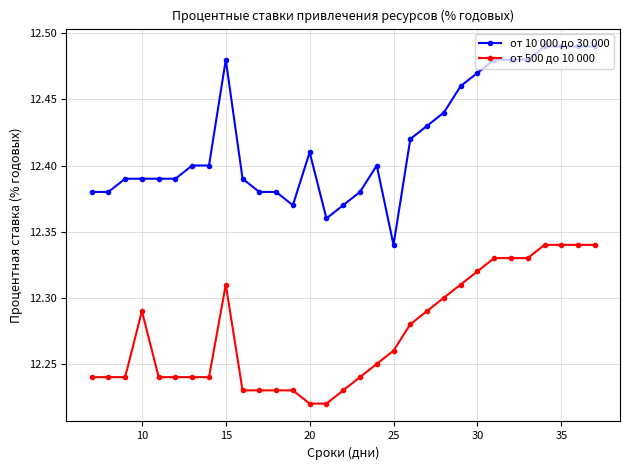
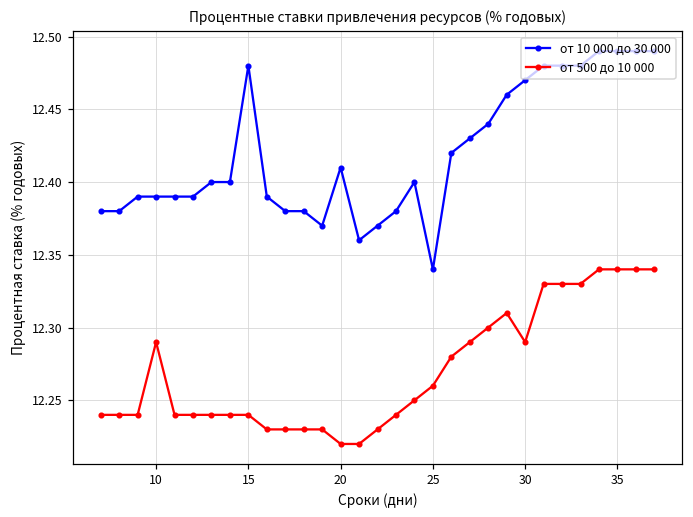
  {
    "от 10 000 до 30 000": {
      "10": 12.39,
      "15": 12.48,
      "20": 12.41,
      "25": 12.34,
      "30": 12.47
    },
    "от 500 до 10 000": {
      "10": 12.29,
-     "15": 12.31,
+     "15": 12.24,
      "20": 12.22,
      "25": 12.26,
-     "30": 12.32,
+     "30": 12.29,
      "35": 12.34
    }
  }
